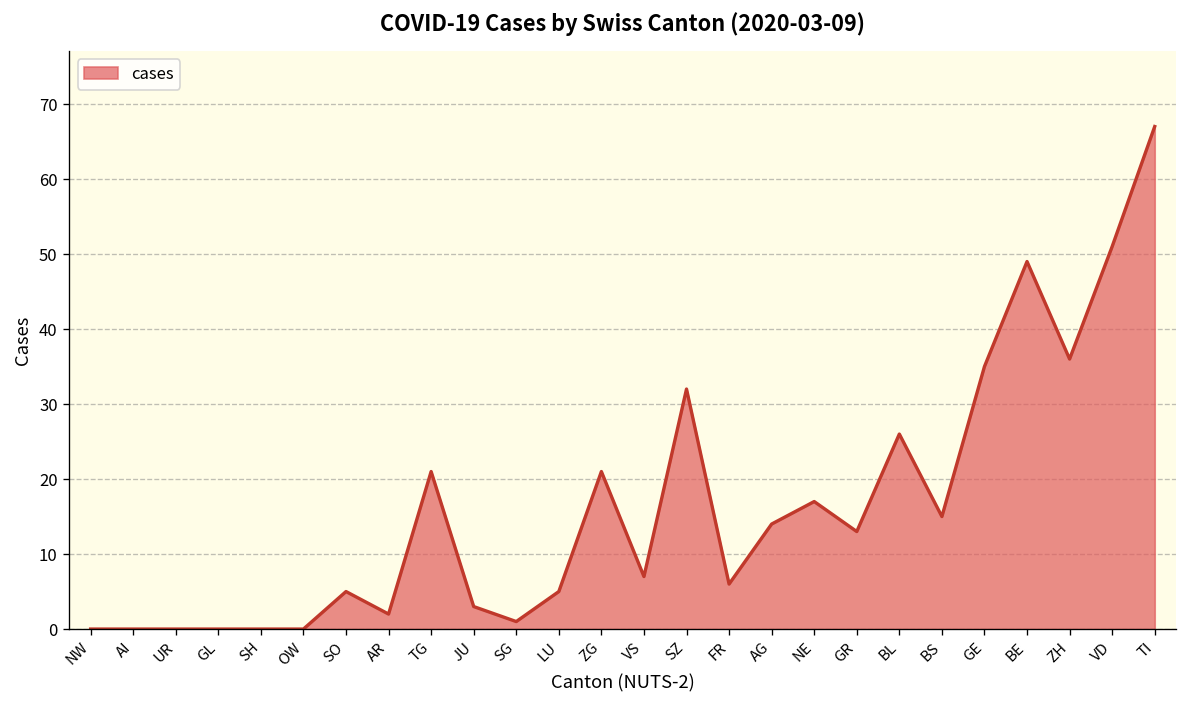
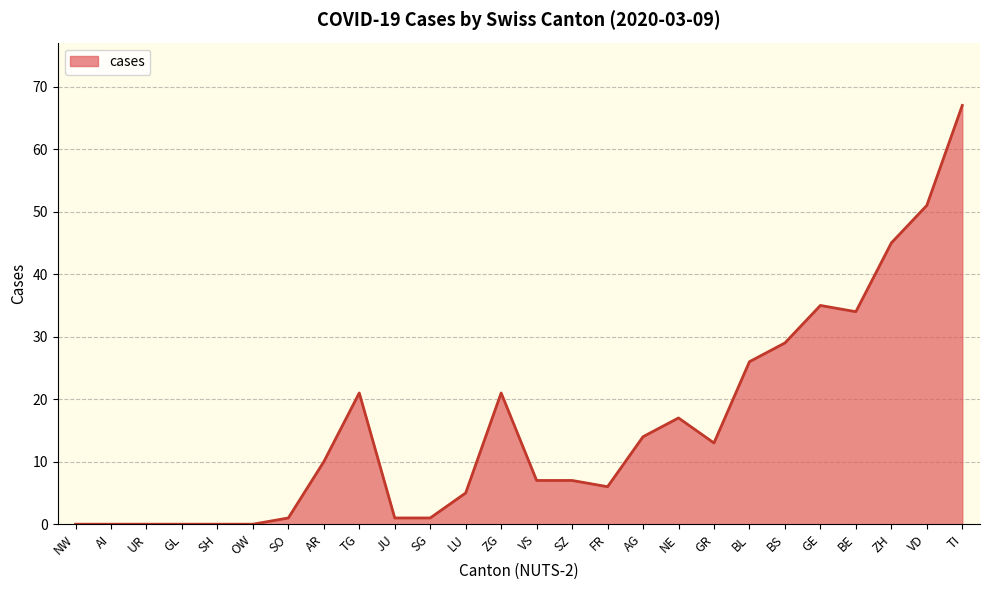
  {
    "NW": 0,
    "AI": 0,
    "UR": 0,
    "GL": 0,
    "SH": 0,
    "OW": 0,
-   "SO": 5,
-   "AR": 2,
+   "SO": 1,
+   "AR": 10,
    "TG": 21,
-   "JU": 3,
+   "JU": 1,
    "SG": 1,
    "LU": 5,
    "ZG": 21,
    "VS": 7,
-   "SZ": 32,
+   "SZ": 7,
    "FR": 6,
    "AG": 14,
    "NE": 17,
    "GR": 13,
    "BL": 26,
-   "BS": 15,
+   "BS": 29,
    "GE": 35,
-   "BE": 49,
-   "ZH": 36,
+   "BE": 34,
+   "ZH": 45,
    "VD": 51,
    "TI": 67
  }
